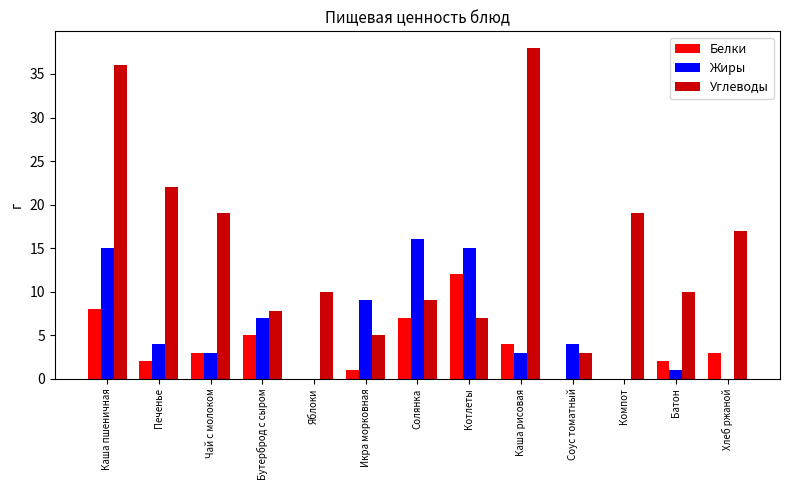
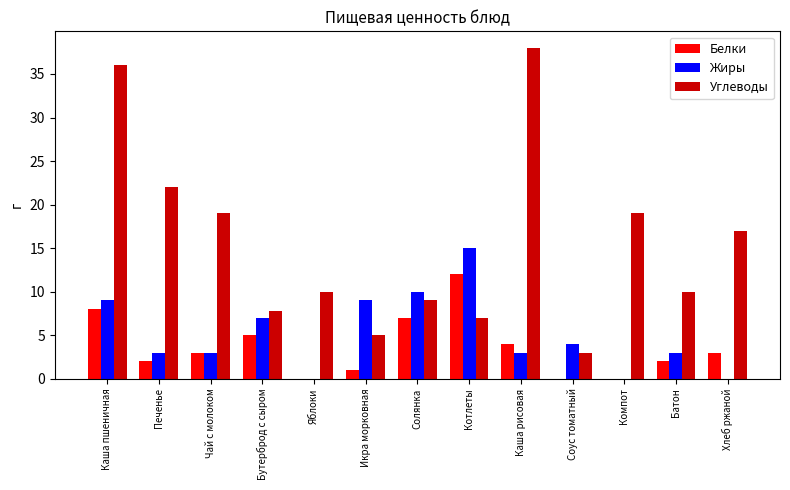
  {
    "Жиры": {
-     "Каша пшеничная": 15,
-     "Печенье": 4,
+     "Каша пшеничная": 9,
+     "Печенье": 3,
      "Чай с молоком": 3,
      "Бутерброд с сыром": 7,
      "Яблоки": 0,
      "Икра морковная": 9,
-     "Солянка": 16,
+     "Солянка": 10,
      "Котлеты": 15,
      "Каша рисовая": 3,
      "Соус томатный": 4,
      "Компот": 0,
-     "Батон": 1,
+     "Батон": 3,
      "Хлеб ржаной": 0
    }
  }
